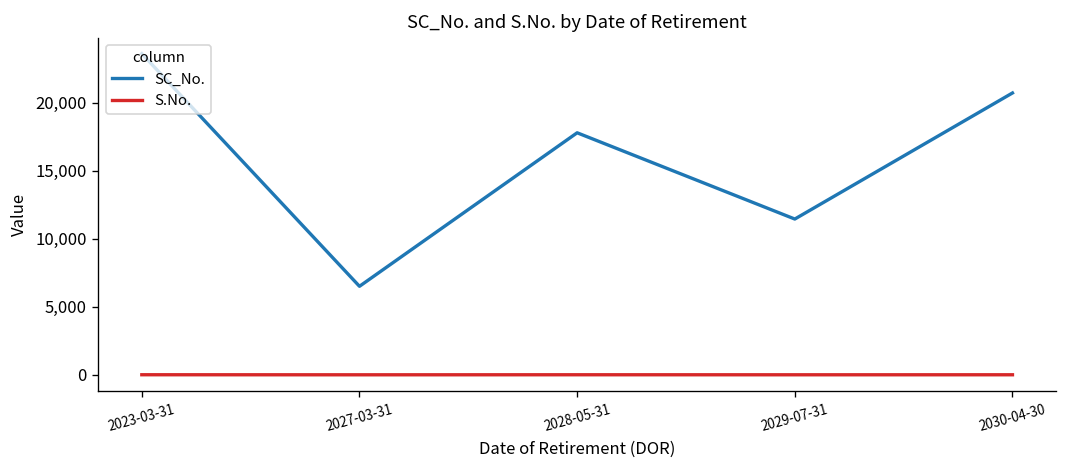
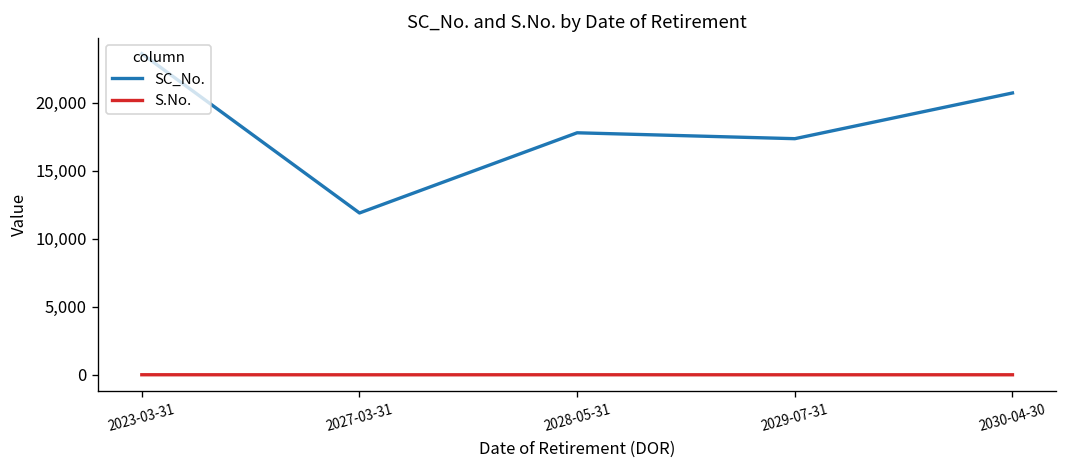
  {
    "SC_No.": {
-     "2027-03-31": "6,500",
+     "2027-03-31": "11,900",
      "2028-05-31": "17,800",
-     "2029-07-31": "11,500",
+     "2029-07-31": "17,400",
      "2030-04-30": "20,700"
    },
    "S.No.": {
      "2023-03-31": "0",
      "2027-03-31": "0",
      "2028-05-31": "0",
      "2029-07-31": "0",
      "2030-04-30": "0"
    }
  }
